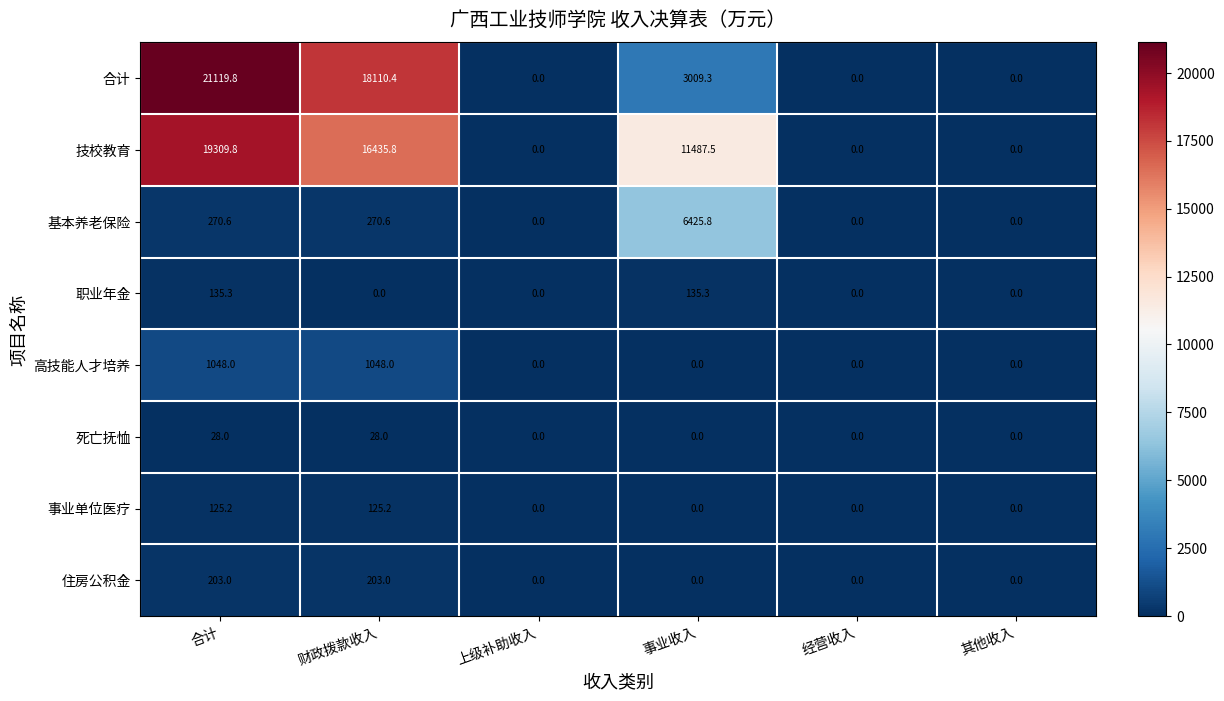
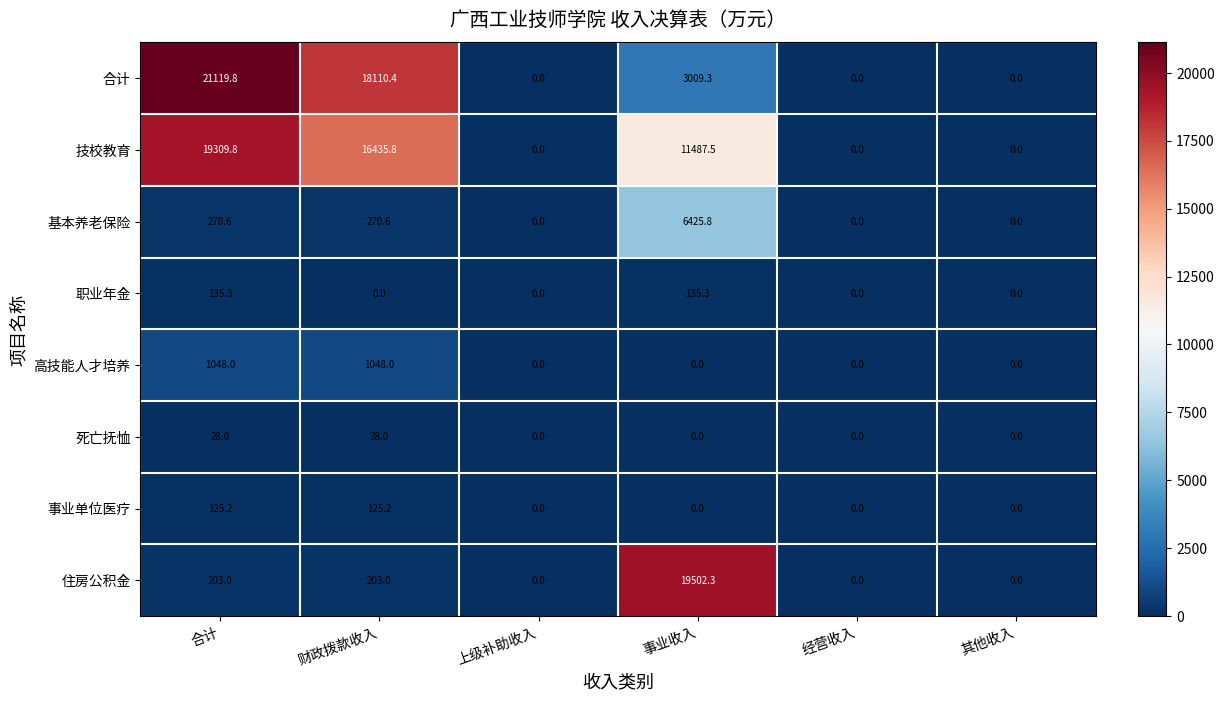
  {
    "合计": {
      "合计": 21119.8,
      "财政拨款收入": 18110.4,
      "上级补助收入": 0.0,
      "事业收入": 3009.3,
      "经营收入": 0.0,
      "其他收入": 0.0
    },
    "技校教育": {
      "合计": 19309.8,
      "财政拨款收入": 16435.8,
      "上级补助收入": 0.0,
      "事业收入": 11487.5,
      "经营收入": 0.0,
      "其他收入": 0.0
    },
    "基本养老保险": {
      "合计": 270.6,
      "财政拨款收入": 270.6,
      "上级补助收入": 0.0,
      "事业收入": 6425.8,
      "经营收入": 0.0,
      "其他收入": 0.0
    },
    "职业年金": {
      "合计": 135.3,
      "财政拨款收入": 0.0,
      "上级补助收入": 0.0,
      "事业收入": 135.3,
      "经营收入": 0.0,
      "其他收入": 0.0
    },
    "高技能人才培养": {
      "合计": 1048.0,
      "财政拨款收入": 1048.0,
      "上级补助收入": 0.0,
      "事业收入": 0.0,
      "经营收入": 0.0,
      "其他收入": 0.0
    },
    "死亡抚恤": {
      "合计": 28.0,
      "财政拨款收入": 28.0,
      "上级补助收入": 0.0,
      "事业收入": 0.0,
      "经营收入": 0.0,
      "其他收入": 0.0
    },
    "事业单位医疗": {
      "合计": 125.2,
      "财政拨款收入": 125.2,
      "上级补助收入": 0.0,
      "事业收入": 0.0,
      "经营收入": 0.0,
      "其他收入": 0.0
    },
    "住房公积金": {
      "合计": 203.0,
      "财政拨款收入": 203.0,
      "上级补助收入": 0.0,
-     "事业收入": 0.0,
+     "事业收入": 19502.3,
      "经营收入": 0.0,
      "其他收入": 0.0
    }
  }
